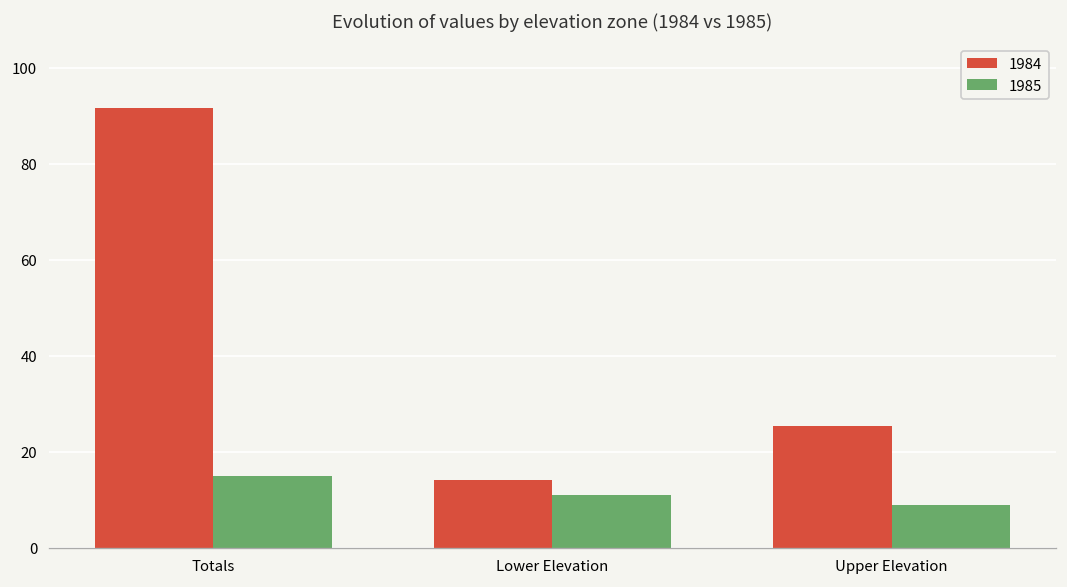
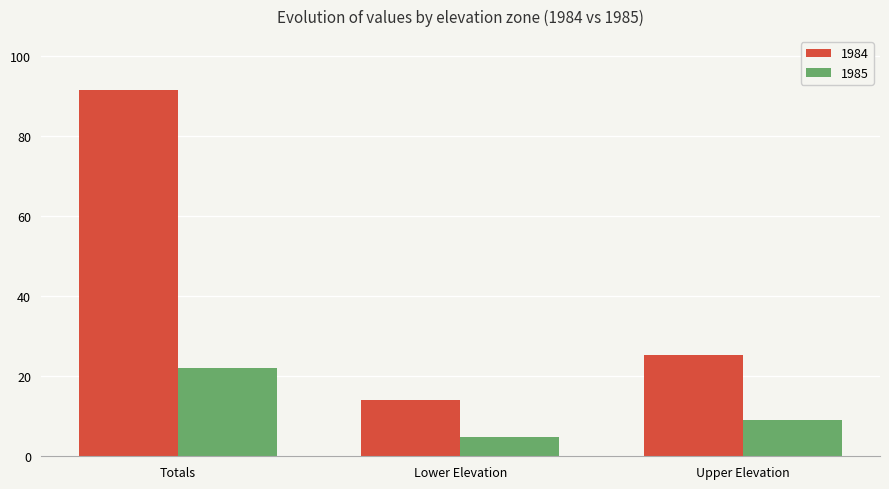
  {
    "1984": {
      "Totals": 92,
      "Lower Elevation": 14,
      "Upper Elevation": 25
    },
    "1985": {
-     "Totals": 15,
-     "Lower Elevation": 11,
+     "Totals": 22,
+     "Lower Elevation": 5,
      "Upper Elevation": 9
    }
  }
